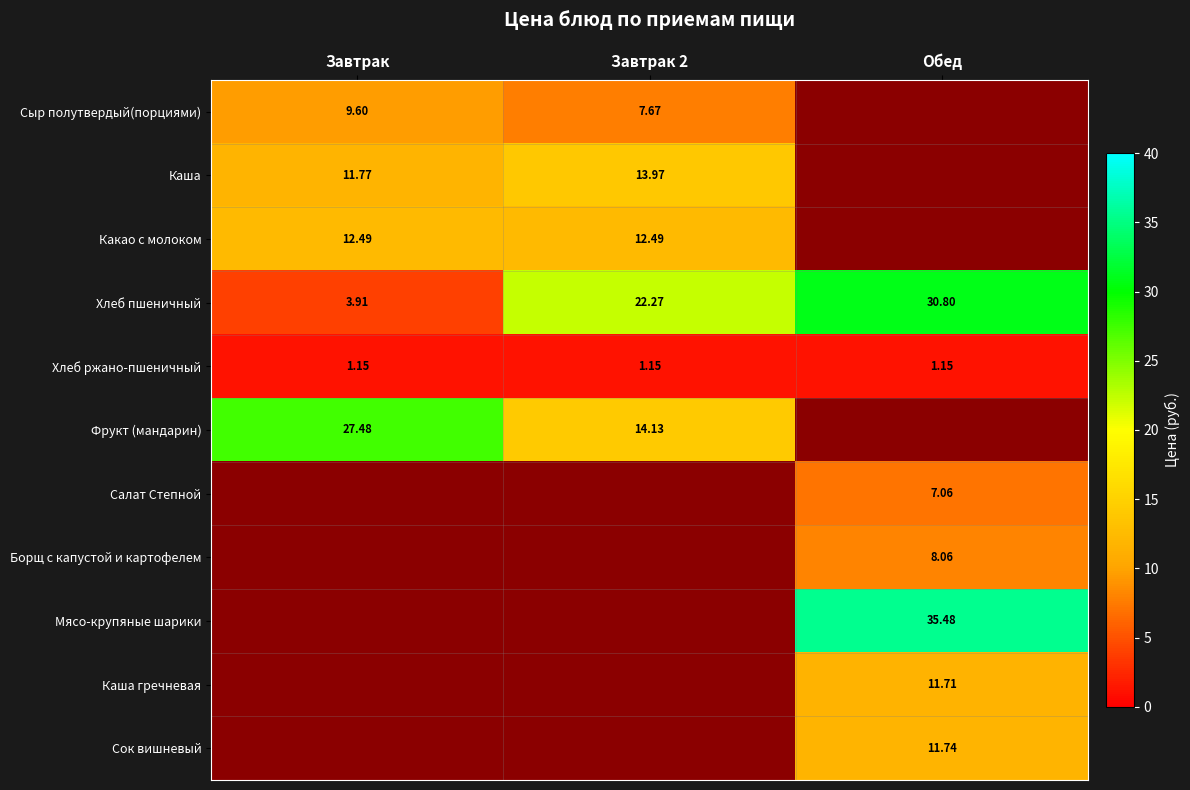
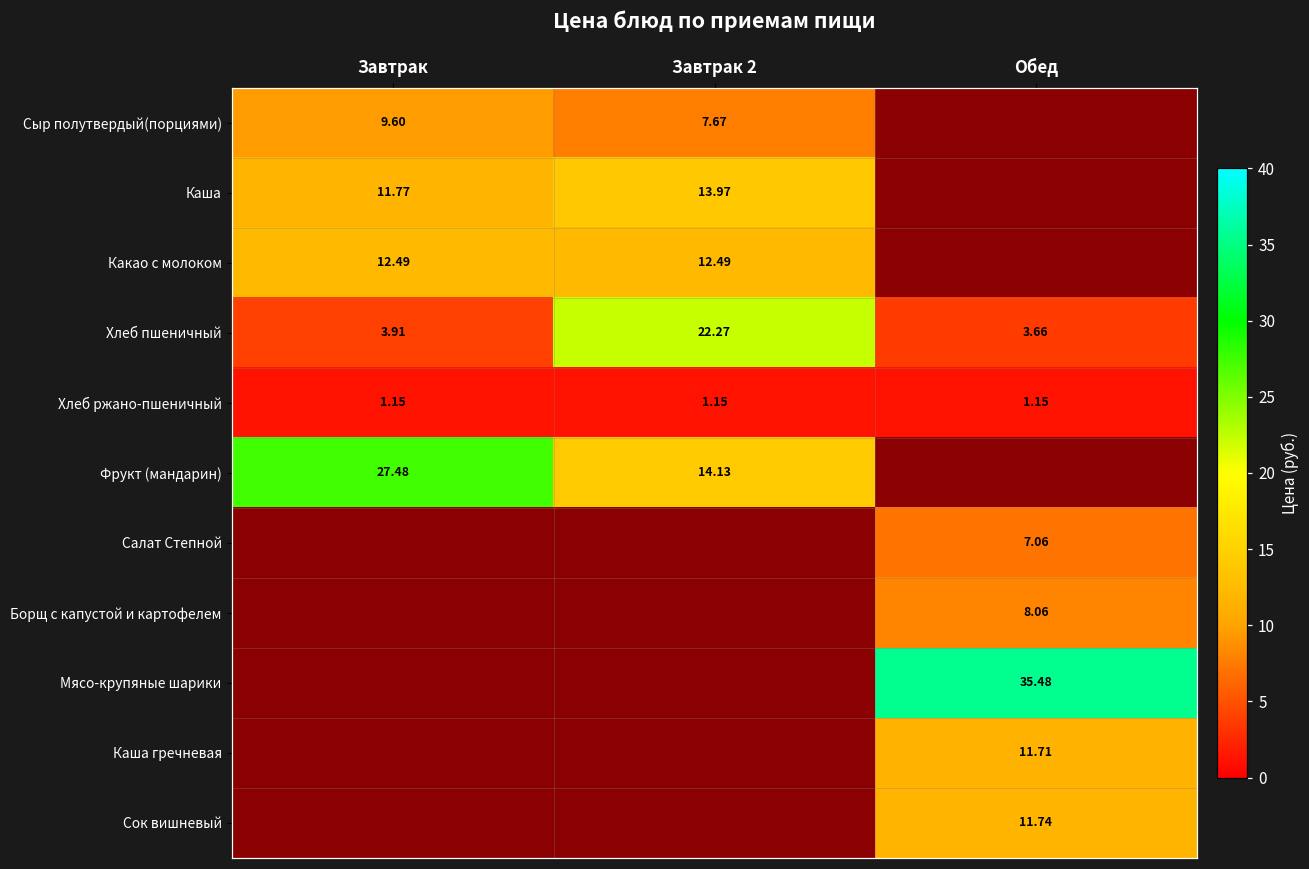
  {
    "Сыр полутвердый(порциями)": {
      "Завтрак": 9.60,
      "Завтрак 2": 7.67
    },
    "Каша": {
      "Завтрак": 11.77,
      "Завтрак 2": 13.97
    },
    "Какао с молоком": {
      "Завтрак": 12.49,
      "Завтрак 2": 12.49
    },
    "Хлеб пшеничный": {
      "Завтрак": 3.91,
      "Завтрак 2": 22.27,
-     "Обед": 30.80
+     "Обед": 3.66
    },
    "Хлеб ржано-пшеничный": {
      "Завтрак": 1.15,
      "Завтрак 2": 1.15,
      "Обед": 1.15
    },
    "Фрукт (мандарин)": {
      "Завтрак": 27.48,
      "Завтрак 2": 14.13
    },
    "Салат Степной": {
      "Обед": 7.06
    },
    "Борщ с капустой и картофелем": {
      "Обед": 8.06
    },
    "Мясо-крупяные шарики": {
      "Обед": 35.48
    },
    "Каша гречневая": {
      "Обед": 11.71
    },
    "Сок вишневый": {
      "Обед": 11.74
    }
  }
